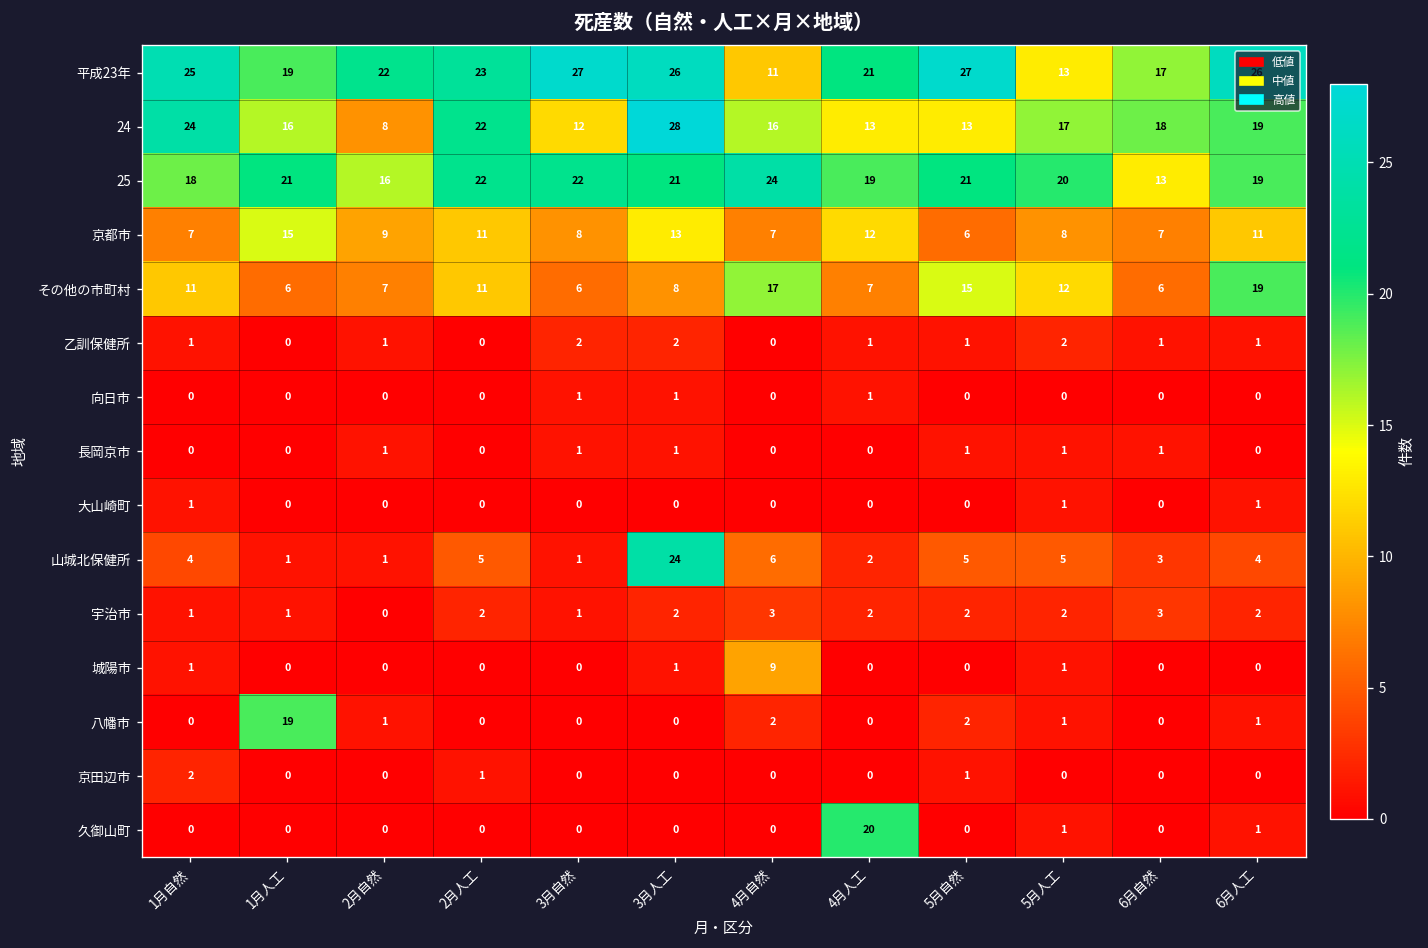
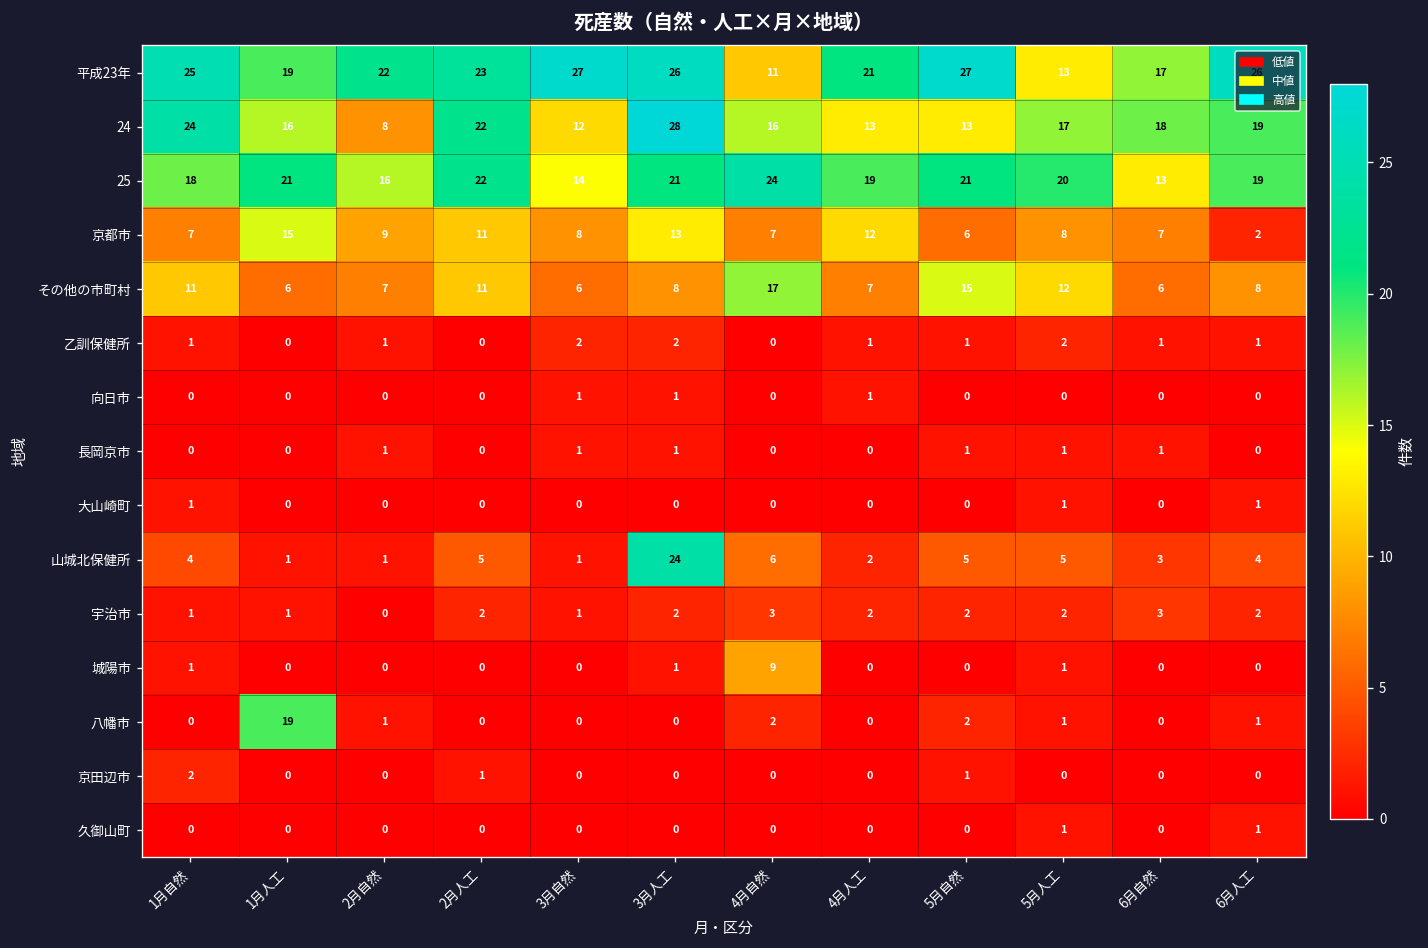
  {
    "平成23年": {
      "1月自然": 25,
      "1月人工": 19,
      "2月自然": 22,
      "2月人工": 23,
      "3月自然": 27,
      "3月人工": 26,
      "4月自然": 11,
      "4月人工": 21,
      "5月自然": 27,
      "5月人工": 13,
      "6月自然": 17
    },
    "24": {
      "1月自然": 24,
      "1月人工": 16,
      "2月自然": 8,
      "2月人工": 22,
      "3月自然": 12,
      "3月人工": 28,
      "4月自然": 16,
      "4月人工": 13,
      "5月自然": 13,
      "5月人工": 17,
      "6月自然": 18,
      "6月人工": 19
    },
    "25": {
      "1月自然": 18,
      "1月人工": 21,
      "2月自然": 16,
      "2月人工": 22,
-     "3月自然": 22,
+     "3月自然": 14,
      "3月人工": 21,
      "4月自然": 24,
      "4月人工": 19,
      "5月自然": 21,
      "5月人工": 20,
      "6月自然": 13,
      "6月人工": 19
    },
    "京都市": {
      "1月自然": 7,
      "1月人工": 15,
      "2月自然": 9,
      "2月人工": 11,
      "3月自然": 8,
      "3月人工": 13,
      "4月自然": 7,
      "4月人工": 12,
      "5月自然": 6,
      "5月人工": 8,
      "6月自然": 7,
-     "6月人工": 11
+     "6月人工": 2
    },
    "その他の市町村": {
      "1月自然": 11,
      "1月人工": 6,
      "2月自然": 7,
      "2月人工": 11,
      "3月自然": 6,
      "3月人工": 8,
      "4月自然": 17,
      "4月人工": 7,
      "5月自然": 15,
      "5月人工": 12,
      "6月自然": 6,
-     "6月人工": 19
+     "6月人工": 8
    },
    "乙訓保健所": {
      "1月自然": 1,
      "1月人工": 0,
      "2月自然": 1,
      "2月人工": 0,
      "3月自然": 2,
      "3月人工": 2,
      "4月自然": 0,
      "4月人工": 1,
      "5月自然": 1,
      "5月人工": 2,
      "6月自然": 1,
      "6月人工": 1
    },
    "向日市": {
      "1月自然": 0,
      "1月人工": 0,
      "2月自然": 0,
      "2月人工": 0,
      "3月自然": 1,
      "3月人工": 1,
      "4月自然": 0,
      "4月人工": 1,
      "5月自然": 0,
      "5月人工": 0,
      "6月自然": 0,
      "6月人工": 0
    },
    "長岡京市": {
      "1月自然": 0,
      "1月人工": 0,
      "2月自然": 1,
      "2月人工": 0,
      "3月自然": 1,
      "3月人工": 1,
      "4月自然": 0,
      "4月人工": 0,
      "5月自然": 1,
      "5月人工": 1,
      "6月自然": 1,
      "6月人工": 0
    },
    "大山崎町": {
      "1月自然": 1,
      "1月人工": 0,
      "2月自然": 0,
      "2月人工": 0,
      "3月自然": 0,
      "3月人工": 0,
      "4月自然": 0,
      "4月人工": 0,
      "5月自然": 0,
      "5月人工": 1,
      "6月自然": 0,
      "6月人工": 1
    },
    "山城北保健所": {
      "1月自然": 4,
      "1月人工": 1,
      "2月自然": 1,
      "2月人工": 5,
      "3月自然": 1,
      "3月人工": 24,
      "4月自然": 6,
      "4月人工": 2,
      "5月自然": 5,
      "5月人工": 5,
      "6月自然": 3,
      "6月人工": 4
    },
    "宇治市": {
      "1月自然": 1,
      "1月人工": 1,
      "2月自然": 0,
      "2月人工": 2,
      "3月自然": 1,
      "3月人工": 2,
      "4月自然": 3,
      "4月人工": 2,
      "5月自然": 2,
      "5月人工": 2,
      "6月自然": 3,
      "6月人工": 2
    },
    "城陽市": {
      "1月自然": 1,
      "1月人工": 0,
      "2月自然": 0,
      "2月人工": 0,
      "3月自然": 0,
      "3月人工": 1,
      "4月自然": 9,
      "4月人工": 0,
      "5月自然": 0,
      "5月人工": 1,
      "6月自然": 0,
      "6月人工": 0
    },
    "八幡市": {
      "1月自然": 0,
      "1月人工": 19,
      "2月自然": 1,
      "2月人工": 0,
      "3月自然": 0,
      "3月人工": 0,
      "4月自然": 2,
      "4月人工": 0,
      "5月自然": 2,
      "5月人工": 1,
      "6月自然": 0,
      "6月人工": 1
    },
    "京田辺市": {
      "1月自然": 2,
      "1月人工": 0,
      "2月自然": 0,
      "2月人工": 1,
      "3月自然": 0,
      "3月人工": 0,
      "4月自然": 0,
      "4月人工": 0,
      "5月自然": 1,
      "5月人工": 0,
      "6月自然": 0,
      "6月人工": 0
    },
    "久御山町": {
      "1月自然": 0,
      "1月人工": 0,
      "2月自然": 0,
      "2月人工": 0,
      "3月自然": 0,
      "3月人工": 0,
      "4月自然": 0,
-     "4月人工": 20,
+     "4月人工": 0,
      "5月自然": 0,
      "5月人工": 1,
      "6月自然": 0,
      "6月人工": 1
    }
  }
